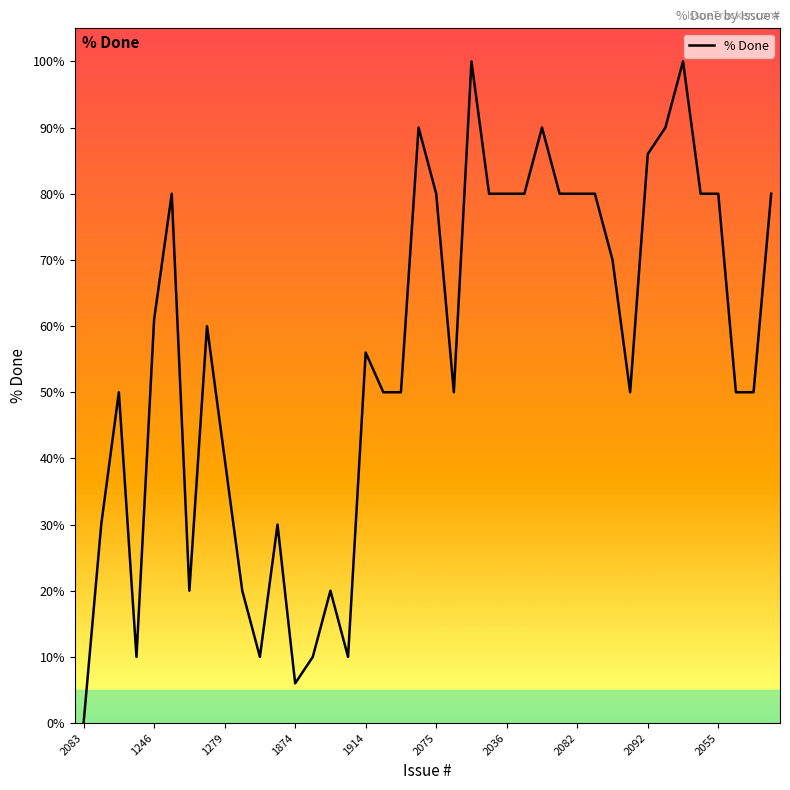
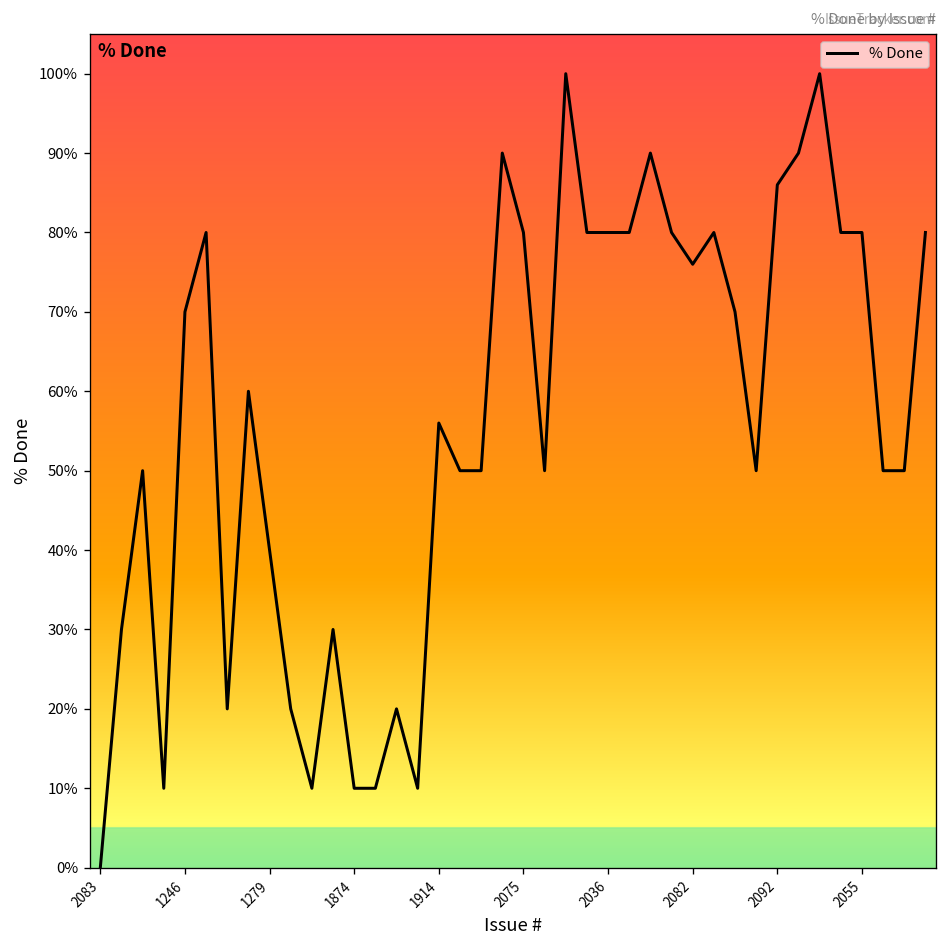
  {
-   "1246": "61%",
+   "1246": "70%",
    "1279": "40%",
-   "1874": "6%",
+   "1874": "10%",
    "1914": "56%",
    "2075": "80%",
    "2036": "80%",
-   "2082": "80%",
+   "2082": "76%",
    "2092": "86%",
    "2055": "80%"
  }
